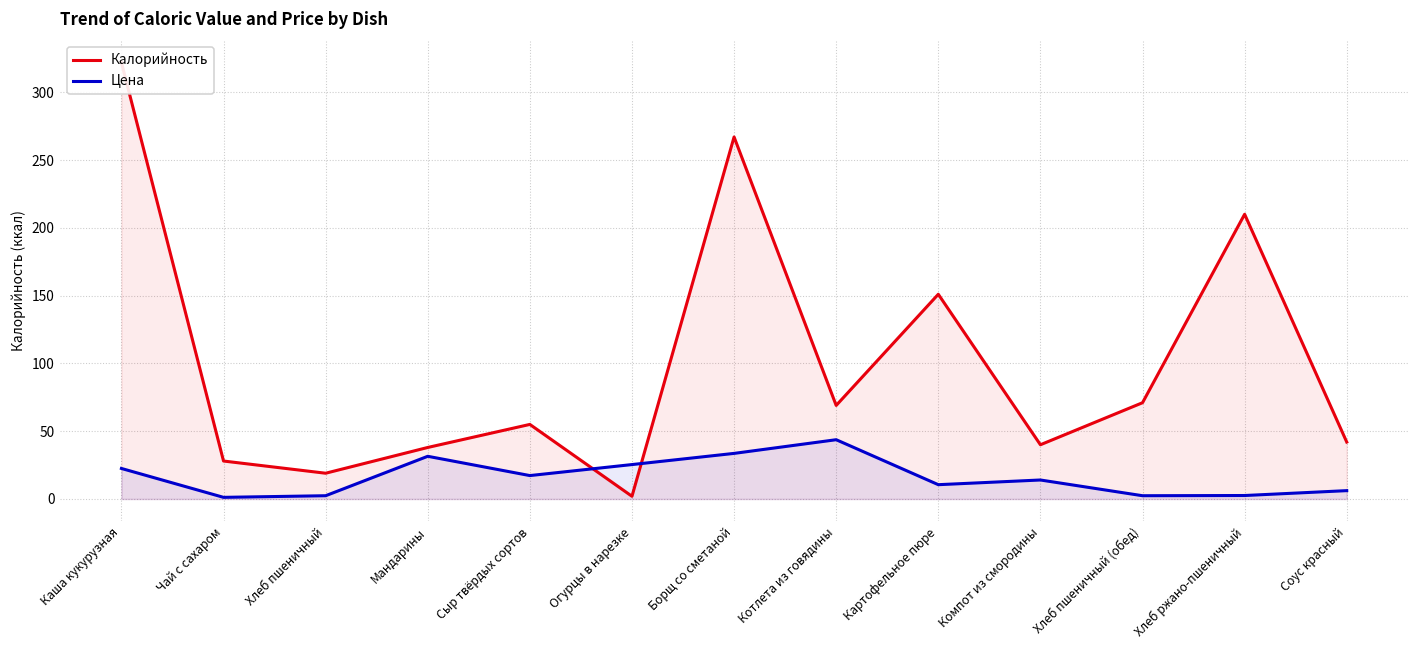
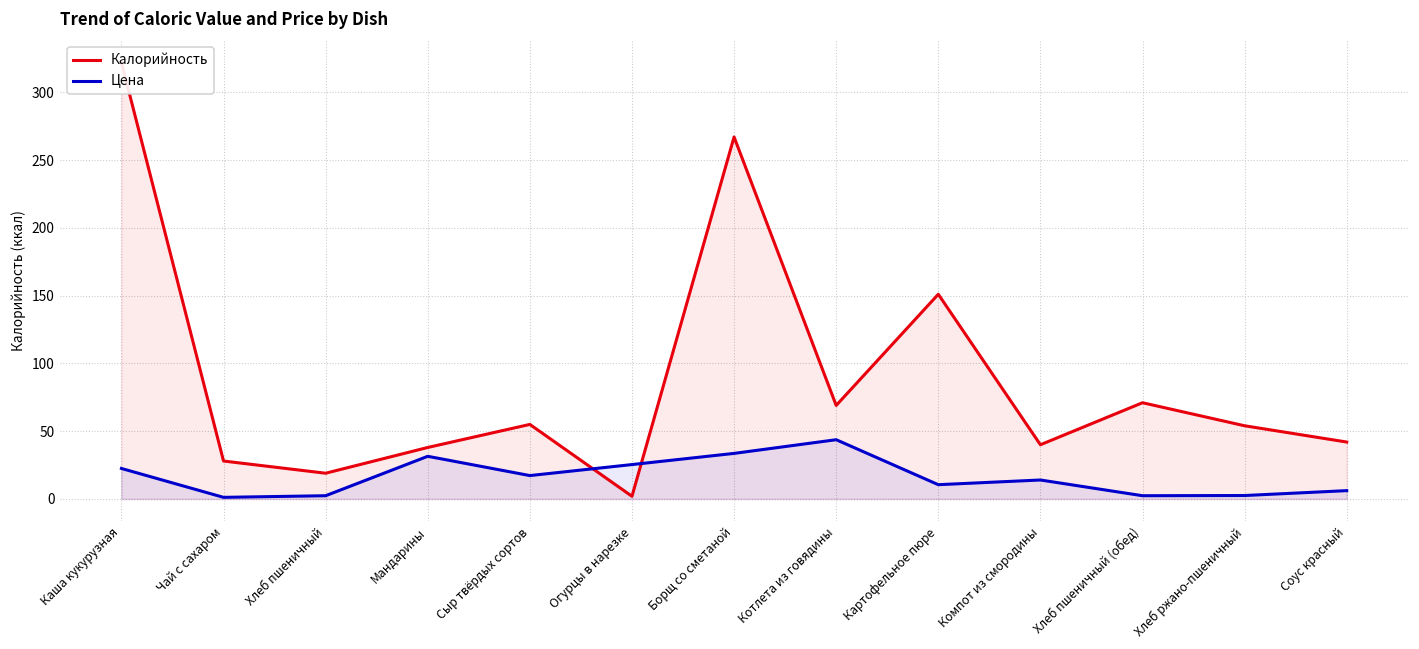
  {
    "Калорийность": {
      "Чай с сахаром": 28,
      "Хлеб пшеничный": 19,
      "Мандарины": 38,
      "Сыр твёрдых сортов": 55,
      "Огурцы в нарезке": 2,
      "Борщ со сметаной": 267,
      "Котлета из говядины": 69,
      "Картофельное пюре": 151,
      "Компот из смородины": 40,
      "Хлеб пшеничный (обед)": 71,
-     "Хлеб ржано-пшеничный": 210,
+     "Хлеб ржано-пшеничный": 54,
      "Соус красный": 42
    },
    "Цена": {
      "Каша кукурузная": 23,
      "Чай с сахаром": 1,
      "Хлеб пшеничный": 2,
      "Мандарины": 31,
      "Сыр твёрдых сортов": 17,
      "Огурцы в нарезке": 25,
      "Борщ со сметаной": 34,
      "Котлета из говядины": 44,
      "Картофельное пюре": 11,
      "Компот из смородины": 14,
      "Хлеб пшеничный (обед)": 2,
      "Хлеб ржано-пшеничный": 3,
      "Соус красный": 6
    }
  }
